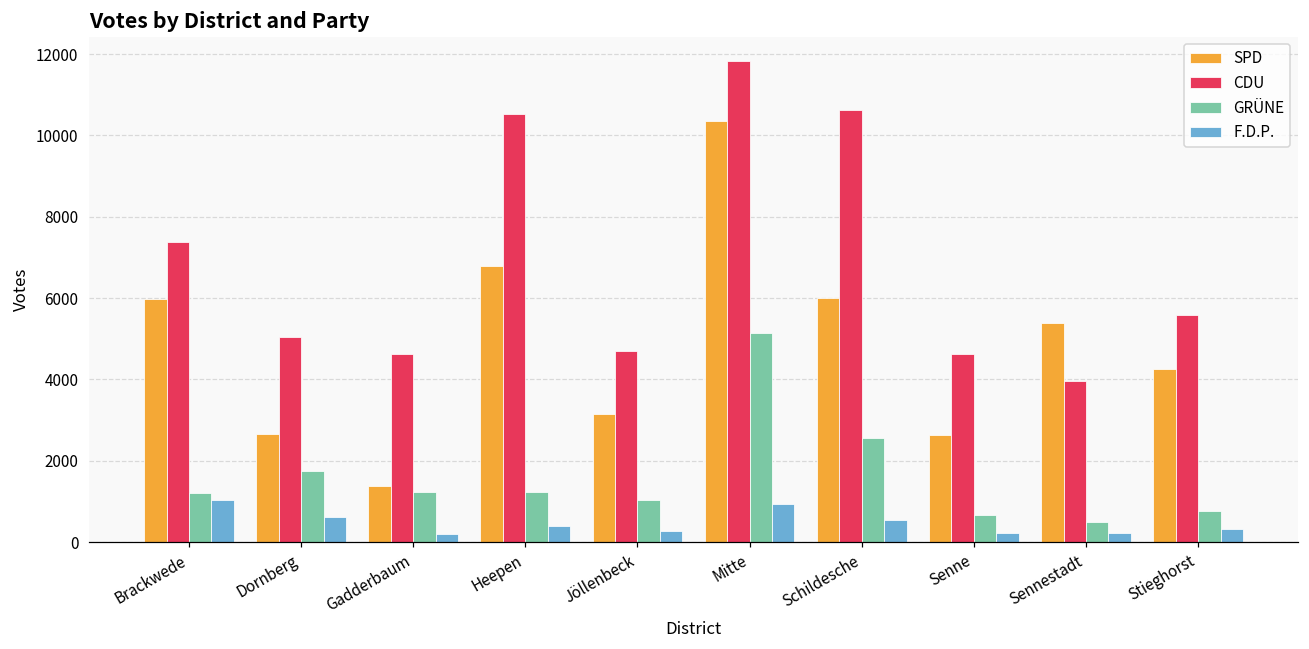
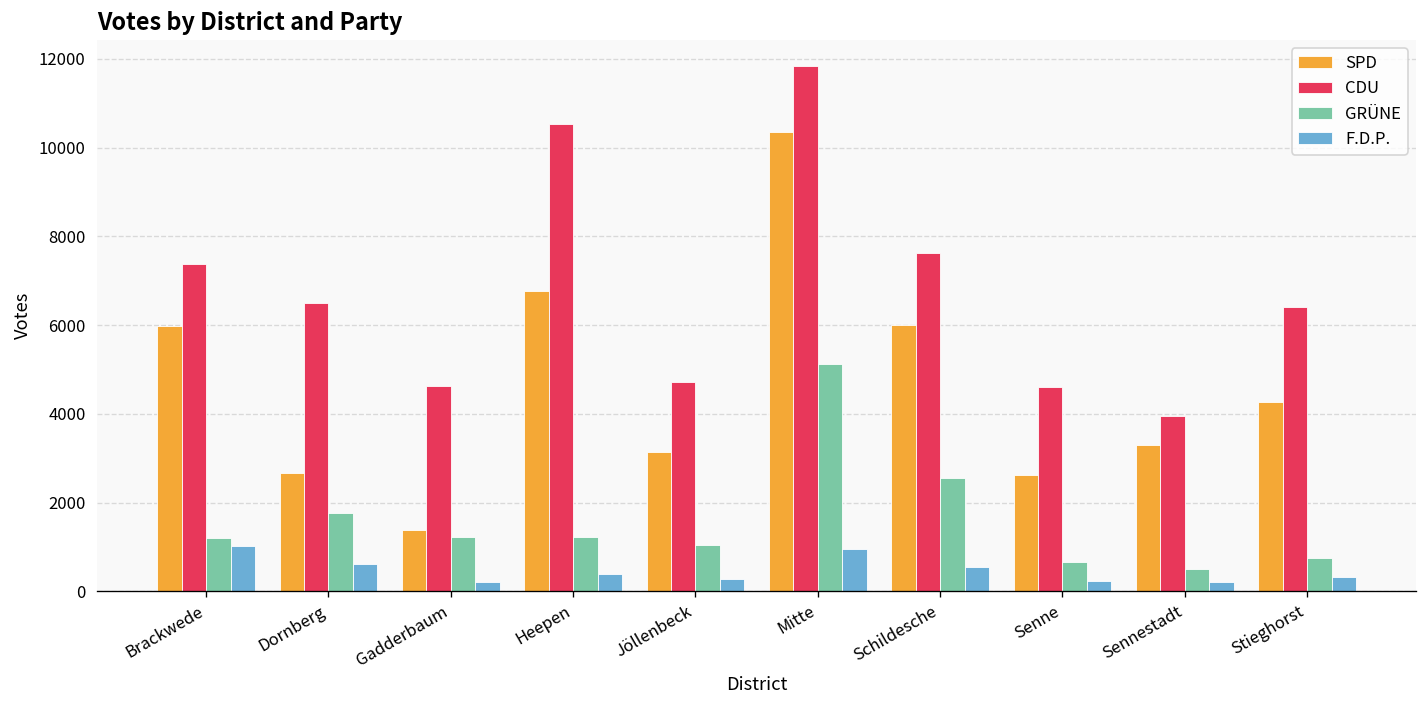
  {
    "SPD": {
      "Brackwede": 6000,
      "Dornberg": 2700,
      "Gadderbaum": 1400,
      "Heepen": 6800,
      "Jöllenbeck": 3100,
      "Mitte": 10300,
      "Schildesche": 6000,
      "Senne": 2600,
-     "Sennestadt": 5400,
+     "Sennestadt": 3300,
      "Stieghorst": 4300
    },
    "CDU": {
      "Brackwede": 7400,
-     "Dornberg": 5000,
+     "Dornberg": 6500,
      "Gadderbaum": 4600,
      "Heepen": 10500,
      "Jöllenbeck": 4700,
      "Mitte": 11800,
-     "Schildesche": 10600,
+     "Schildesche": 7600,
      "Senne": 4600,
      "Sennestadt": 4000,
-     "Stieghorst": 5600
+     "Stieghorst": 6400
    }
  }
